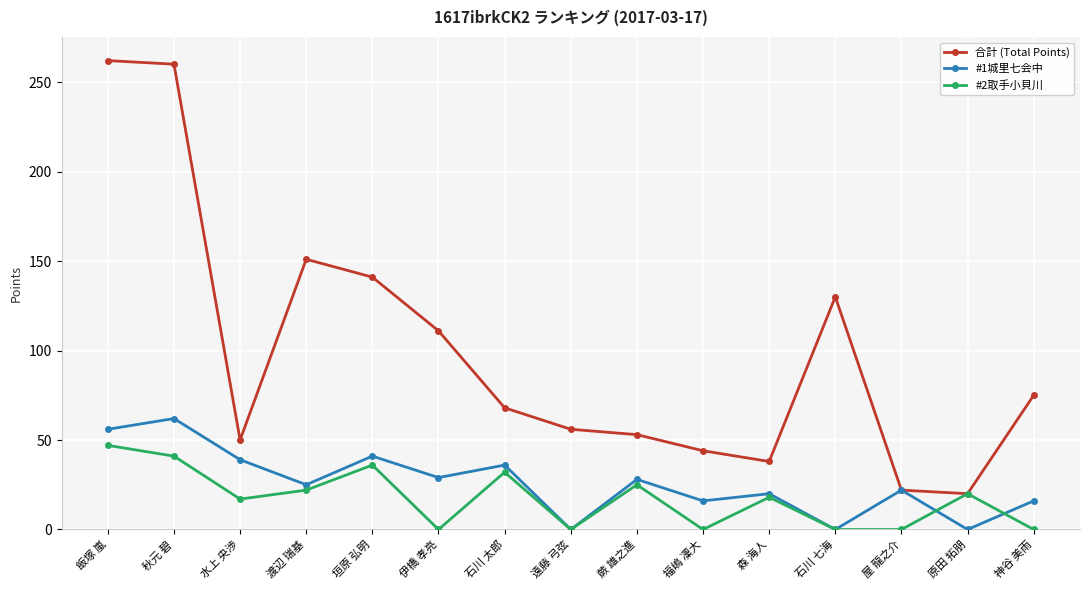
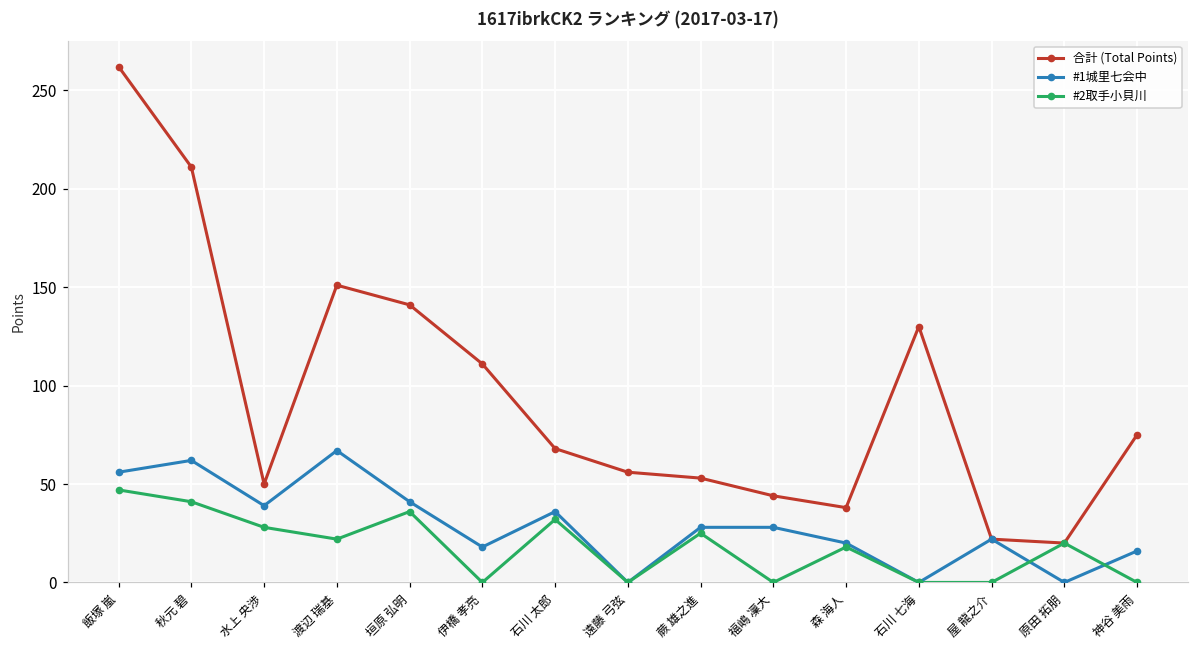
  {
    "合計 (Total Points)": {
      "飯塚 嵐": 262,
-     "秋元 碧": 260,
+     "秋元 碧": 211,
      "水上 央渉": 50,
      "渡辺 瑞基": 151,
      "垣原 弘明": 141,
      "伊橋 孝亮": 111,
      "石川 太郎": 68,
      "遠藤 弓弦": 56,
      "蕨 雄之進": 53,
      "福嶋 凜大": 44,
      "森 海人": 38,
      "石川 七海": 130,
      "神谷 美雨": 75
    },
    "#1城里七会中": {
      "飯塚 嵐": 56,
      "秋元 碧": 62,
      "水上 央渉": 39,
-     "渡辺 瑞基": 25,
+     "渡辺 瑞基": 67,
      "垣原 弘明": 41,
-     "伊橋 孝亮": 29,
+     "伊橋 孝亮": 18,
      "石川 太郎": 36,
      "蕨 雄之進": 28,
-     "福嶋 凜大": 16,
+     "福嶋 凜大": 28,
      "森 海人": 20,
      "原田 拓朋": 0,
      "神谷 美雨": 16
    },
    "#2取手小貝川": {
      "飯塚 嵐": 47,
      "秋元 碧": 41,
-     "水上 央渉": 17,
+     "水上 央渉": 28,
      "渡辺 瑞基": 22,
      "垣原 弘明": 36,
      "伊橋 孝亮": 0,
      "石川 太郎": 32,
      "蕨 雄之進": 25,
      "福嶋 凜大": 0,
      "森 海人": 18,
      "屋 龍之介": 0,
      "神谷 美雨": 0
    }
  }
